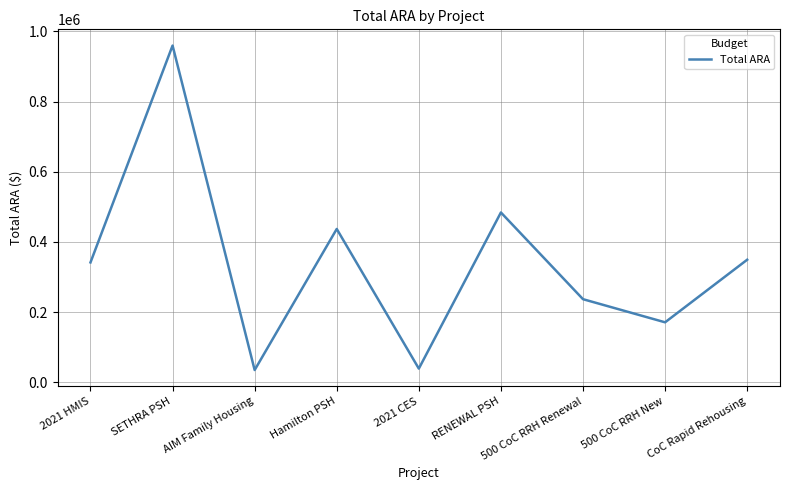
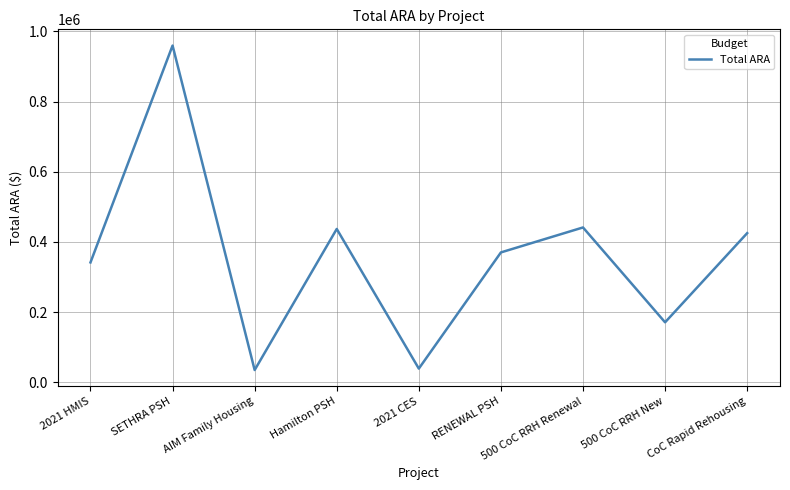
  {
    "2021 HMIS": 340000,
    "SETHRA PSH": 960000,
    "AIM Family Housing": 30000,
    "Hamilton PSH": 440000,
    "2021 CES": 40000,
-   "RENEWAL PSH": 480000,
-   "500 CoC RRH Renewal": 240000,
+   "RENEWAL PSH": 370000,
+   "500 CoC RRH Renewal": 440000,
    "500 CoC RRH New": 170000,
-   "CoC Rapid Rehousing": 350000
+   "CoC Rapid Rehousing": 420000
  }
